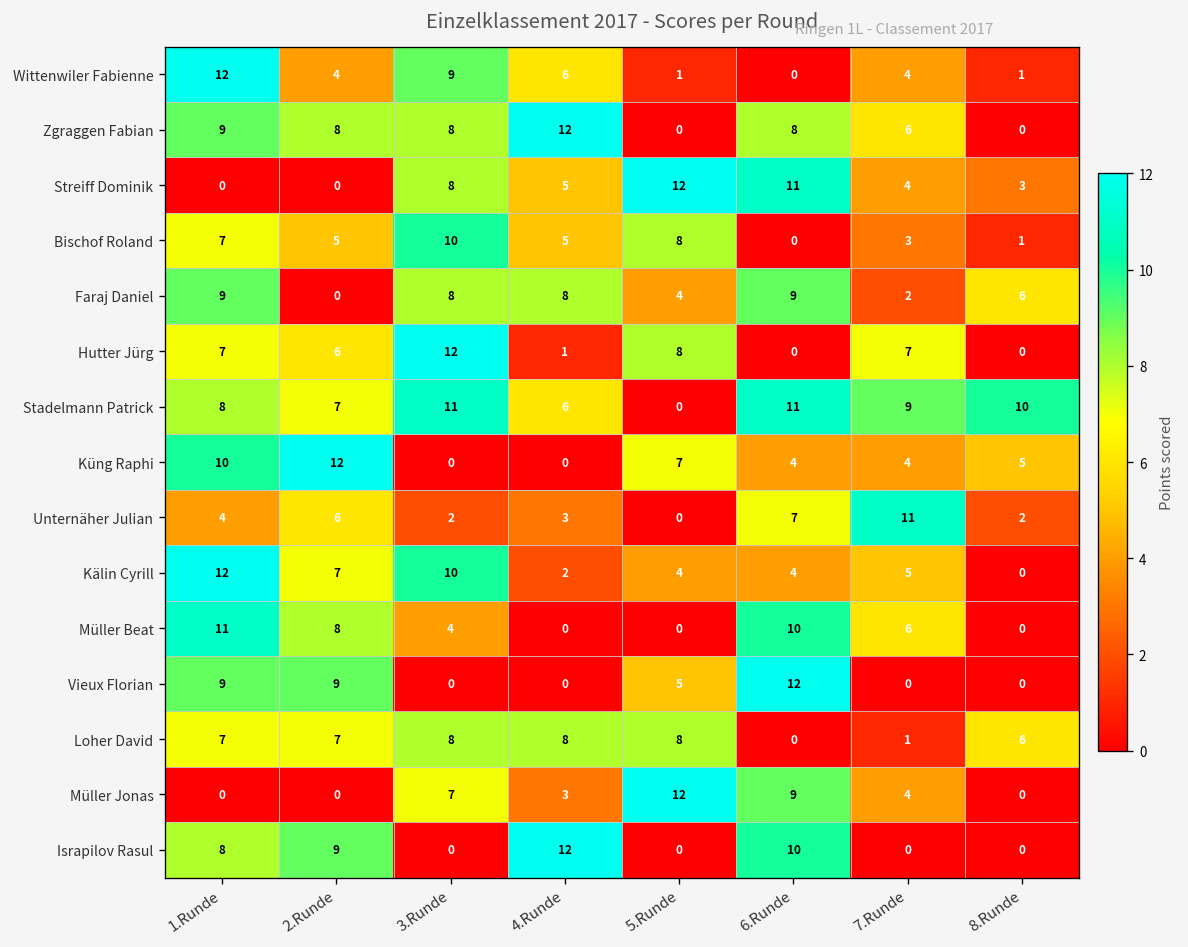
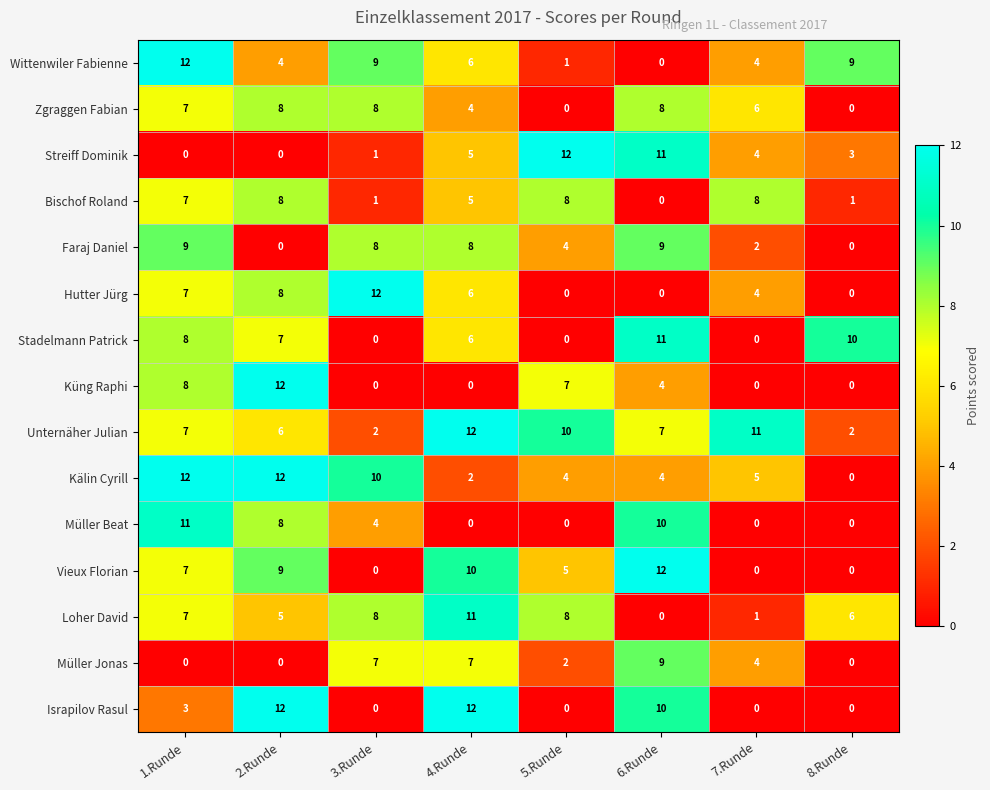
  {
    "Wittenwiler Fabienne": {
      "1.Runde": 12,
      "2.Runde": 4,
      "3.Runde": 9,
      "4.Runde": 6,
      "5.Runde": 1,
      "6.Runde": 0,
      "7.Runde": 4,
-     "8.Runde": 1
+     "8.Runde": 9
    },
    "Zgraggen Fabian": {
-     "1.Runde": 9,
+     "1.Runde": 7,
      "2.Runde": 8,
      "3.Runde": 8,
-     "4.Runde": 12,
+     "4.Runde": 4,
      "5.Runde": 0,
      "6.Runde": 8,
      "7.Runde": 6,
      "8.Runde": 0
    },
    "Streiff Dominik": {
      "1.Runde": 0,
      "2.Runde": 0,
-     "3.Runde": 8,
+     "3.Runde": 1,
      "4.Runde": 5,
      "5.Runde": 12,
      "6.Runde": 11,
      "7.Runde": 4,
      "8.Runde": 3
    },
    "Bischof Roland": {
      "1.Runde": 7,
-     "2.Runde": 5,
-     "3.Runde": 10,
+     "2.Runde": 8,
+     "3.Runde": 1,
      "4.Runde": 5,
      "5.Runde": 8,
      "6.Runde": 0,
-     "7.Runde": 3,
+     "7.Runde": 8,
      "8.Runde": 1
    },
    "Faraj Daniel": {
      "1.Runde": 9,
      "2.Runde": 0,
      "3.Runde": 8,
      "4.Runde": 8,
      "5.Runde": 4,
      "6.Runde": 9,
      "7.Runde": 2,
-     "8.Runde": 6
+     "8.Runde": 0
    },
    "Hutter Jürg": {
      "1.Runde": 7,
-     "2.Runde": 6,
+     "2.Runde": 8,
      "3.Runde": 12,
-     "4.Runde": 1,
-     "5.Runde": 8,
+     "4.Runde": 6,
+     "5.Runde": 0,
      "6.Runde": 0,
-     "7.Runde": 7,
+     "7.Runde": 4,
      "8.Runde": 0
    },
    "Stadelmann Patrick": {
      "1.Runde": 8,
      "2.Runde": 7,
-     "3.Runde": 11,
+     "3.Runde": 0,
      "4.Runde": 6,
      "5.Runde": 0,
      "6.Runde": 11,
-     "7.Runde": 9,
+     "7.Runde": 0,
      "8.Runde": 10
    },
    "Küng Raphi": {
-     "1.Runde": 10,
+     "1.Runde": 8,
      "2.Runde": 12,
      "3.Runde": 0,
      "4.Runde": 0,
      "5.Runde": 7,
      "6.Runde": 4,
-     "7.Runde": 4,
-     "8.Runde": 5
+     "7.Runde": 0,
+     "8.Runde": 0
    },
    "Unternäher Julian": {
-     "1.Runde": 4,
+     "1.Runde": 7,
      "2.Runde": 6,
      "3.Runde": 2,
-     "4.Runde": 3,
-     "5.Runde": 0,
+     "4.Runde": 12,
+     "5.Runde": 10,
      "6.Runde": 7,
      "7.Runde": 11,
      "8.Runde": 2
    },
    "Kälin Cyrill": {
      "1.Runde": 12,
-     "2.Runde": 7,
+     "2.Runde": 12,
      "3.Runde": 10,
      "4.Runde": 2,
      "5.Runde": 4,
      "6.Runde": 4,
      "7.Runde": 5,
      "8.Runde": 0
    },
    "Müller Beat": {
      "1.Runde": 11,
      "2.Runde": 8,
      "3.Runde": 4,
      "4.Runde": 0,
      "5.Runde": 0,
      "6.Runde": 10,
-     "7.Runde": 6,
+     "7.Runde": 0,
      "8.Runde": 0
    },
    "Vieux Florian": {
-     "1.Runde": 9,
+     "1.Runde": 7,
      "2.Runde": 9,
      "3.Runde": 0,
-     "4.Runde": 0,
+     "4.Runde": 10,
      "5.Runde": 5,
      "6.Runde": 12,
      "7.Runde": 0,
      "8.Runde": 0
    },
    "Loher David": {
      "1.Runde": 7,
-     "2.Runde": 7,
+     "2.Runde": 5,
      "3.Runde": 8,
-     "4.Runde": 8,
+     "4.Runde": 11,
      "5.Runde": 8,
      "6.Runde": 0,
      "7.Runde": 1,
      "8.Runde": 6
    },
    "Müller Jonas": {
      "1.Runde": 0,
      "2.Runde": 0,
      "3.Runde": 7,
-     "4.Runde": 3,
-     "5.Runde": 12,
+     "4.Runde": 7,
+     "5.Runde": 2,
      "6.Runde": 9,
      "7.Runde": 4,
      "8.Runde": 0
    },
    "Israpilov Rasul": {
-     "1.Runde": 8,
-     "2.Runde": 9,
+     "1.Runde": 3,
+     "2.Runde": 12,
      "3.Runde": 0,
      "4.Runde": 12,
      "5.Runde": 0,
      "6.Runde": 10,
      "7.Runde": 0,
      "8.Runde": 0
    }
  }
